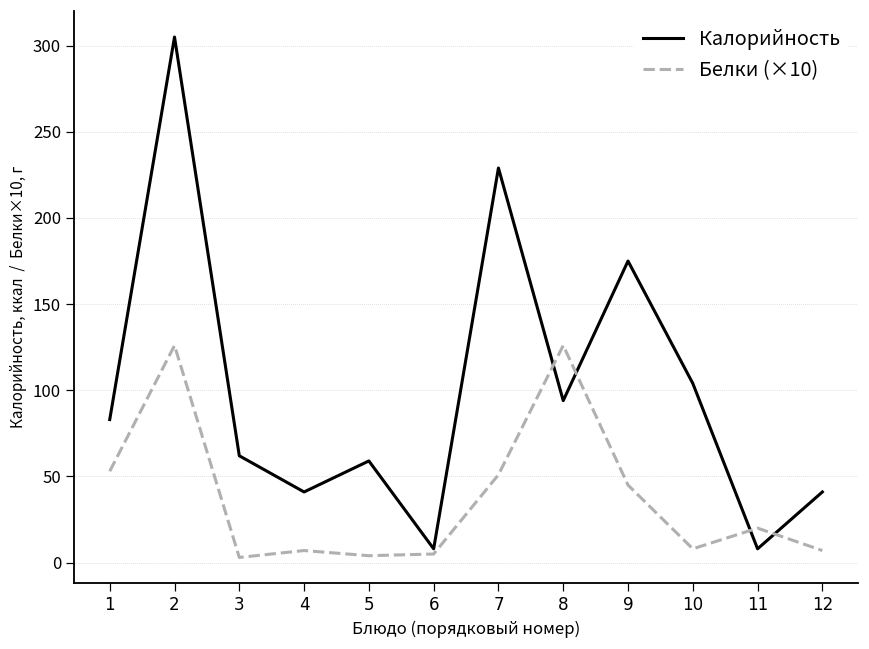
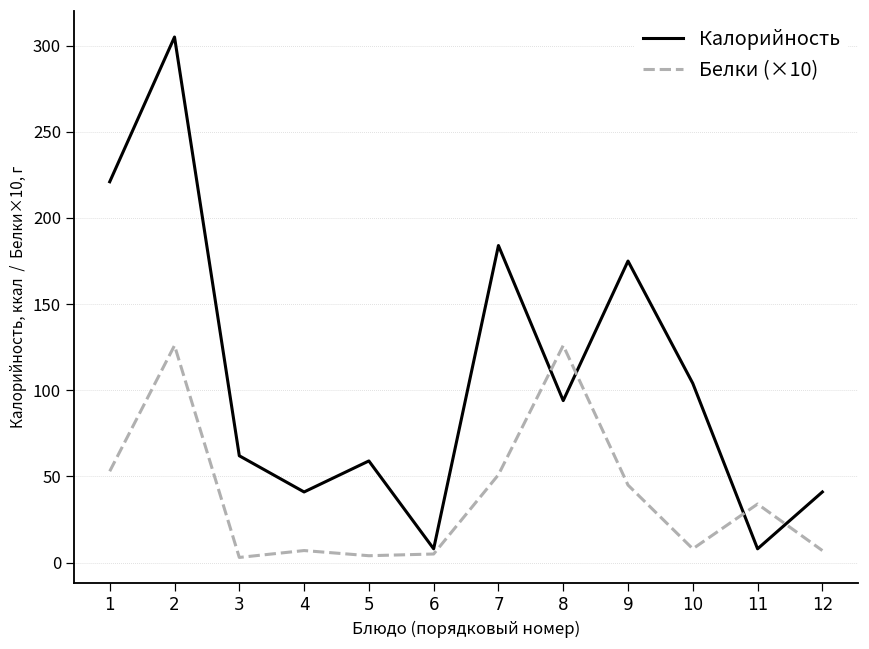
  {
    "Калорийность": {
-     "1": 83,
+     "1": 221,
      "2": 305,
      "3": 62,
      "4": 41,
      "5": 59,
      "6": 8,
-     "7": 229,
+     "7": 184,
      "8": 94,
      "9": 175,
      "10": 104,
      "11": 8,
      "12": 41
    },
    "Белки (×10)": {
      "1": 53,
      "2": 126,
      "3": 3,
      "4": 7,
      "5": 4,
      "6": 5,
      "7": 51,
      "8": 126,
      "9": 45,
      "10": 8,
-     "11": 20,
+     "11": 34,
      "12": 7
    }
  }
